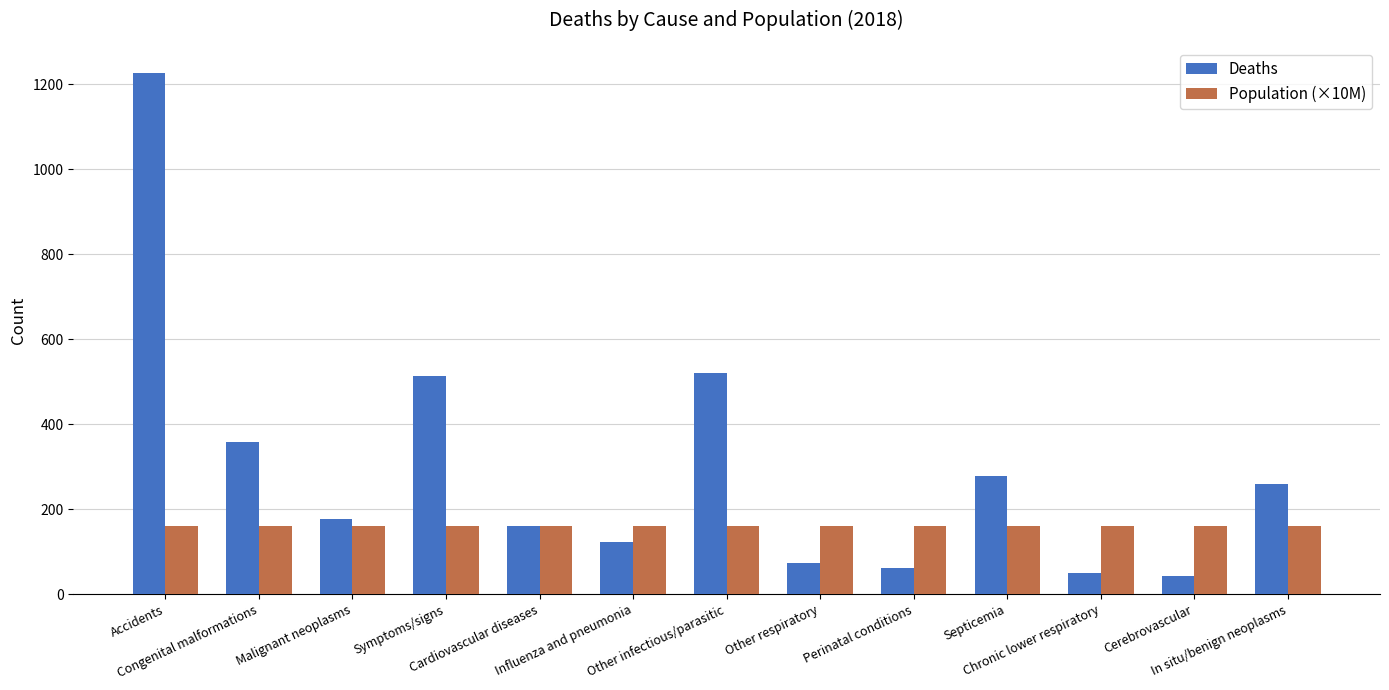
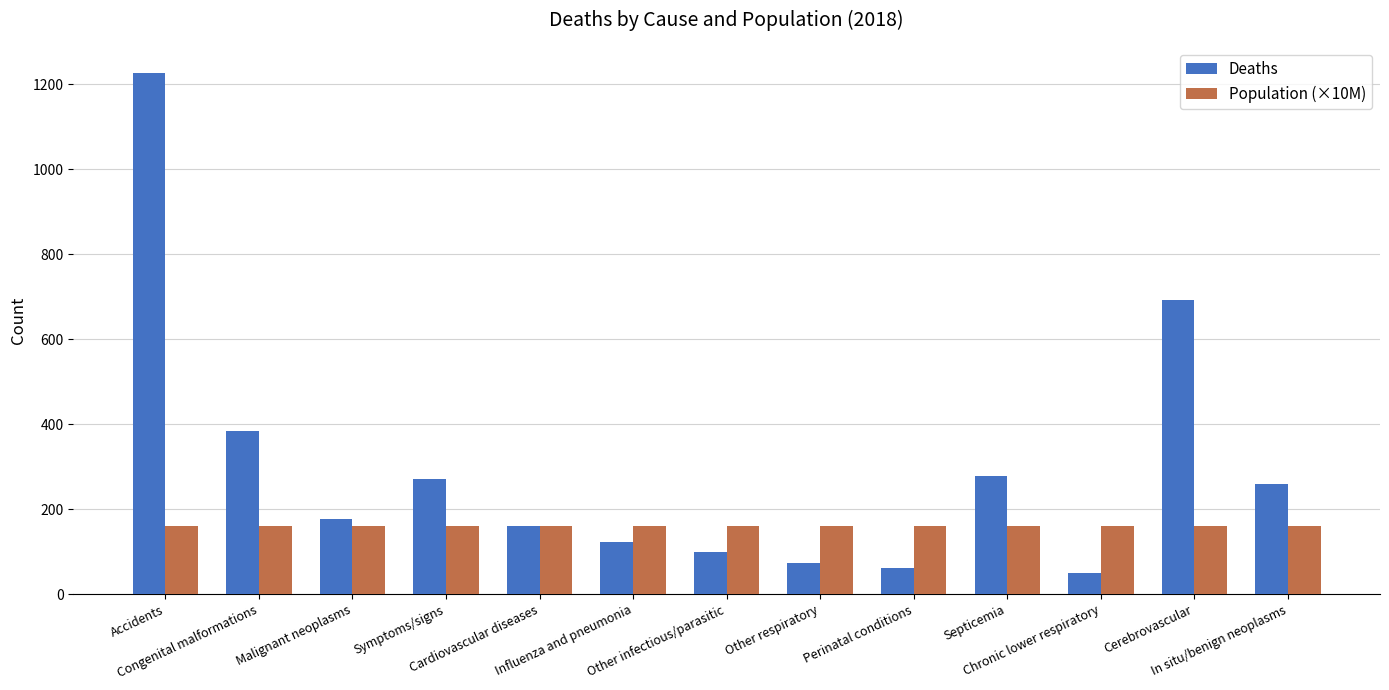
  {
    "Deaths": {
      "Accidents": 1230,
-     "Congenital malformations": 360,
+     "Congenital malformations": 380,
      "Malignant neoplasms": 180,
-     "Symptoms/signs": 510,
+     "Symptoms/signs": 270,
      "Cardiovascular diseases": 160,
      "Influenza and pneumonia": 120,
-     "Other infectious/parasitic": 520,
+     "Other infectious/parasitic": 100,
      "Other respiratory": 70,
      "Perinatal conditions": 60,
      "Septicemia": 280,
      "Chronic lower respiratory": 50,
-     "Cerebrovascular": 40,
+     "Cerebrovascular": 690,
      "In situ/benign neoplasms": 260
    },
    "Population (×10M)": {
      "Accidents": 160,
      "Congenital malformations": 160,
      "Malignant neoplasms": 160,
      "Symptoms/signs": 160,
      "Cardiovascular diseases": 160,
      "Influenza and pneumonia": 160,
      "Other infectious/parasitic": 160,
      "Other respiratory": 160,
      "Perinatal conditions": 160,
      "Septicemia": 160,
      "Chronic lower respiratory": 160,
      "Cerebrovascular": 160,
      "In situ/benign neoplasms": 160
    }
  }
